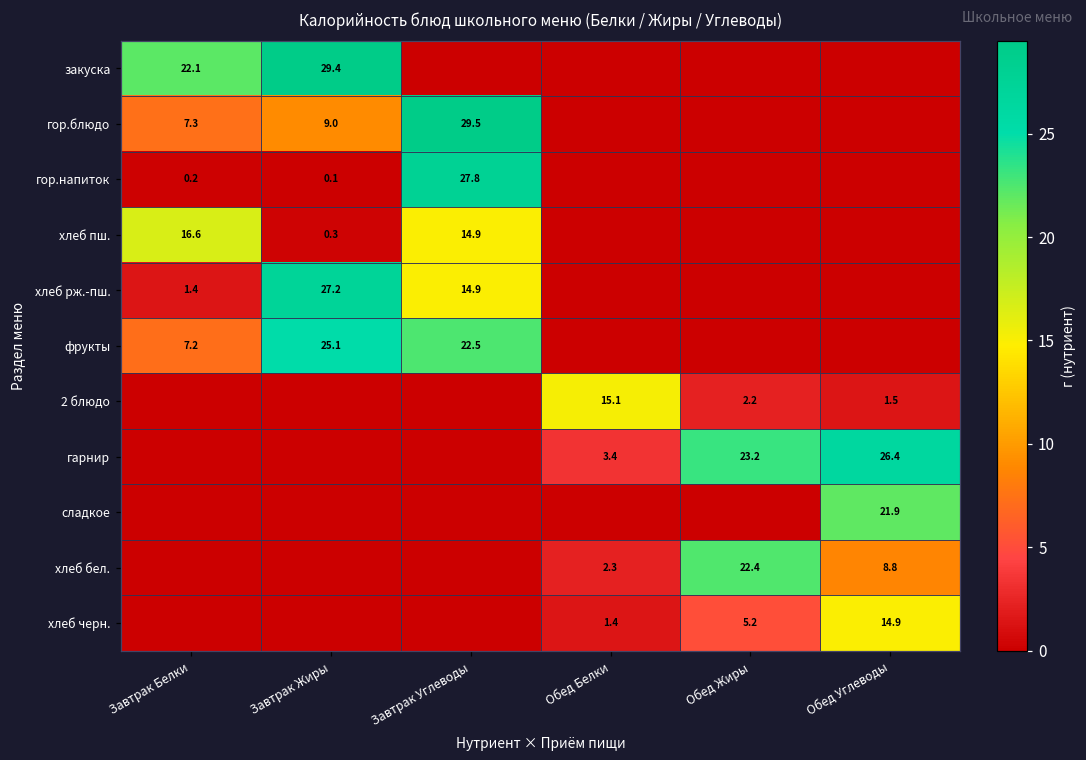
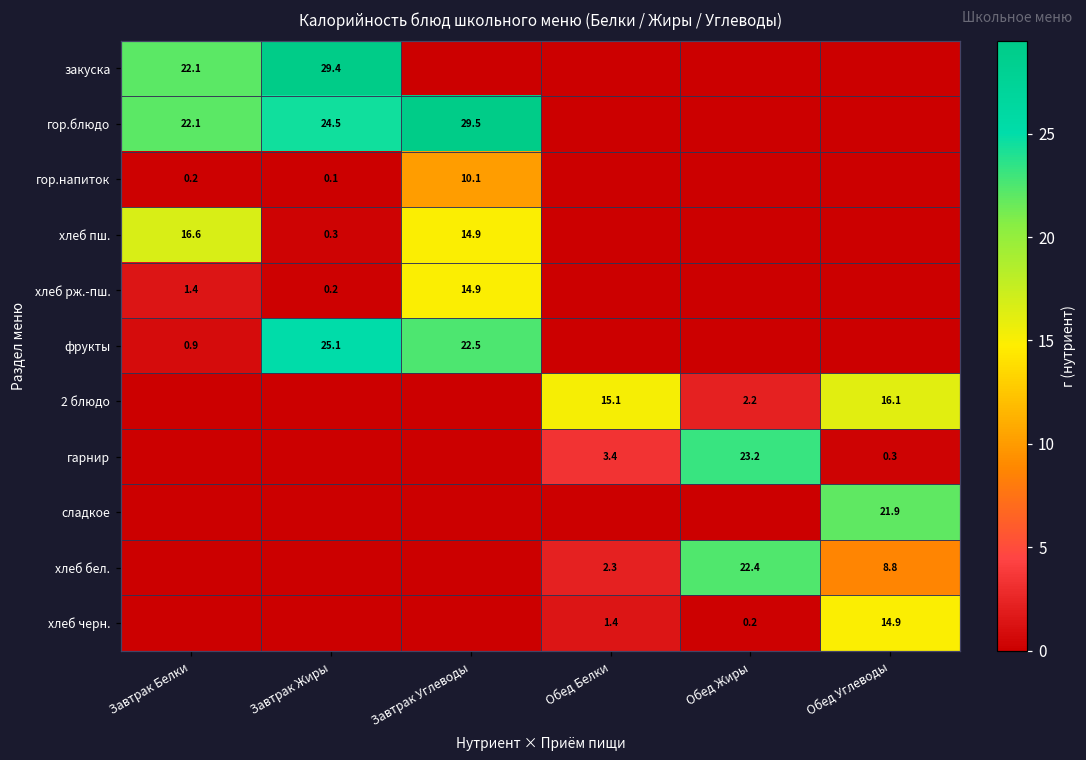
  {
    "закуска": {
      "Завтрак Белки": 22.1,
      "Завтрак Жиры": 29.4
    },
    "гор.блюдо": {
-     "Завтрак Белки": 7.3,
-     "Завтрак Жиры": 9.0,
+     "Завтрак Белки": 22.1,
+     "Завтрак Жиры": 24.5,
      "Завтрак Углеводы": 29.5
    },
    "гор.напиток": {
      "Завтрак Белки": 0.2,
      "Завтрак Жиры": 0.1,
-     "Завтрак Углеводы": 27.8
+     "Завтрак Углеводы": 10.1
    },
    "хлеб пш.": {
      "Завтрак Белки": 16.6,
      "Завтрак Жиры": 0.3,
      "Завтрак Углеводы": 14.9
    },
    "хлеб рж.-пш.": {
      "Завтрак Белки": 1.4,
-     "Завтрак Жиры": 27.2,
+     "Завтрак Жиры": 0.2,
      "Завтрак Углеводы": 14.9
    },
    "фрукты": {
-     "Завтрак Белки": 7.2,
+     "Завтрак Белки": 0.9,
      "Завтрак Жиры": 25.1,
      "Завтрак Углеводы": 22.5
    },
    "2 блюдо": {
      "Обед Белки": 15.1,
      "Обед Жиры": 2.2,
-     "Обед Углеводы": 1.5
+     "Обед Углеводы": 16.1
    },
    "гарнир": {
      "Обед Белки": 3.4,
      "Обед Жиры": 23.2,
-     "Обед Углеводы": 26.4
+     "Обед Углеводы": 0.3
    },
    "сладкое": {
      "Обед Углеводы": 21.9
    },
    "хлеб бел.": {
      "Обед Белки": 2.3,
      "Обед Жиры": 22.4,
      "Обед Углеводы": 8.8
    },
    "хлеб черн.": {
      "Обед Белки": 1.4,
-     "Обед Жиры": 5.2,
+     "Обед Жиры": 0.2,
      "Обед Углеводы": 14.9
    }
  }
